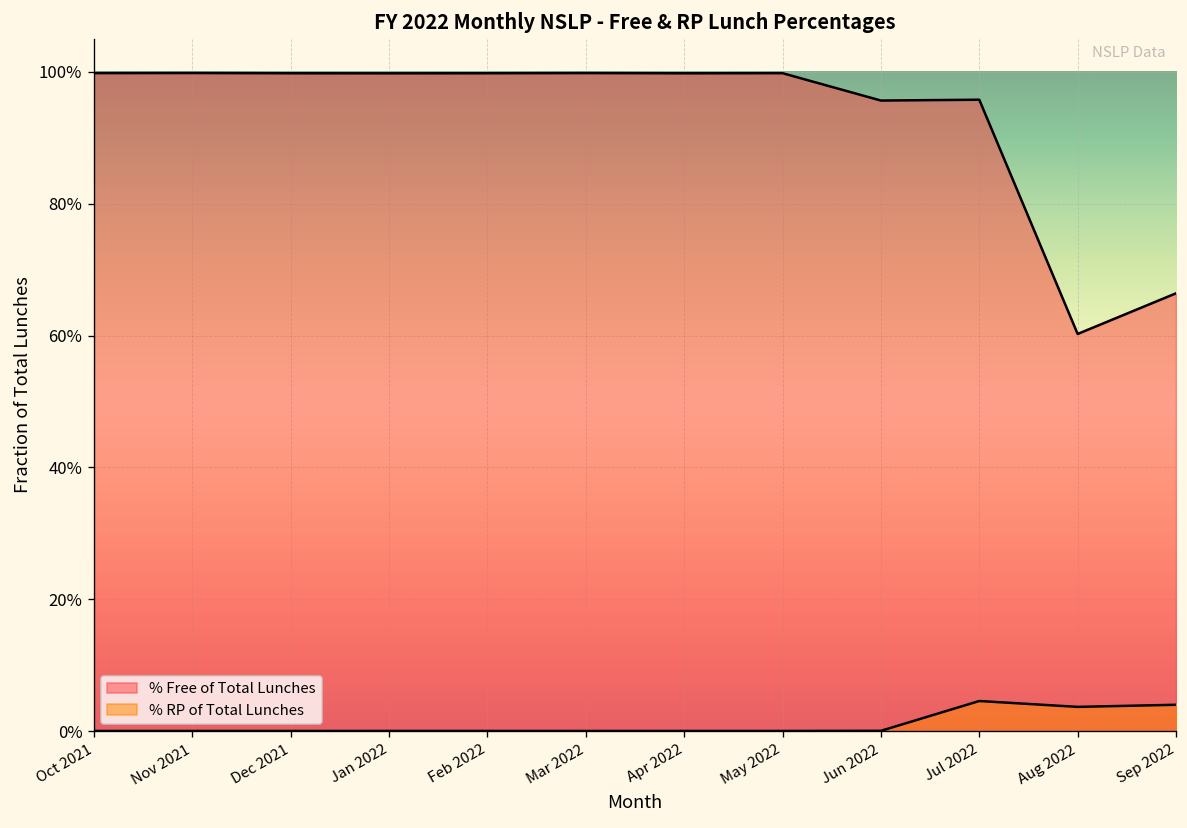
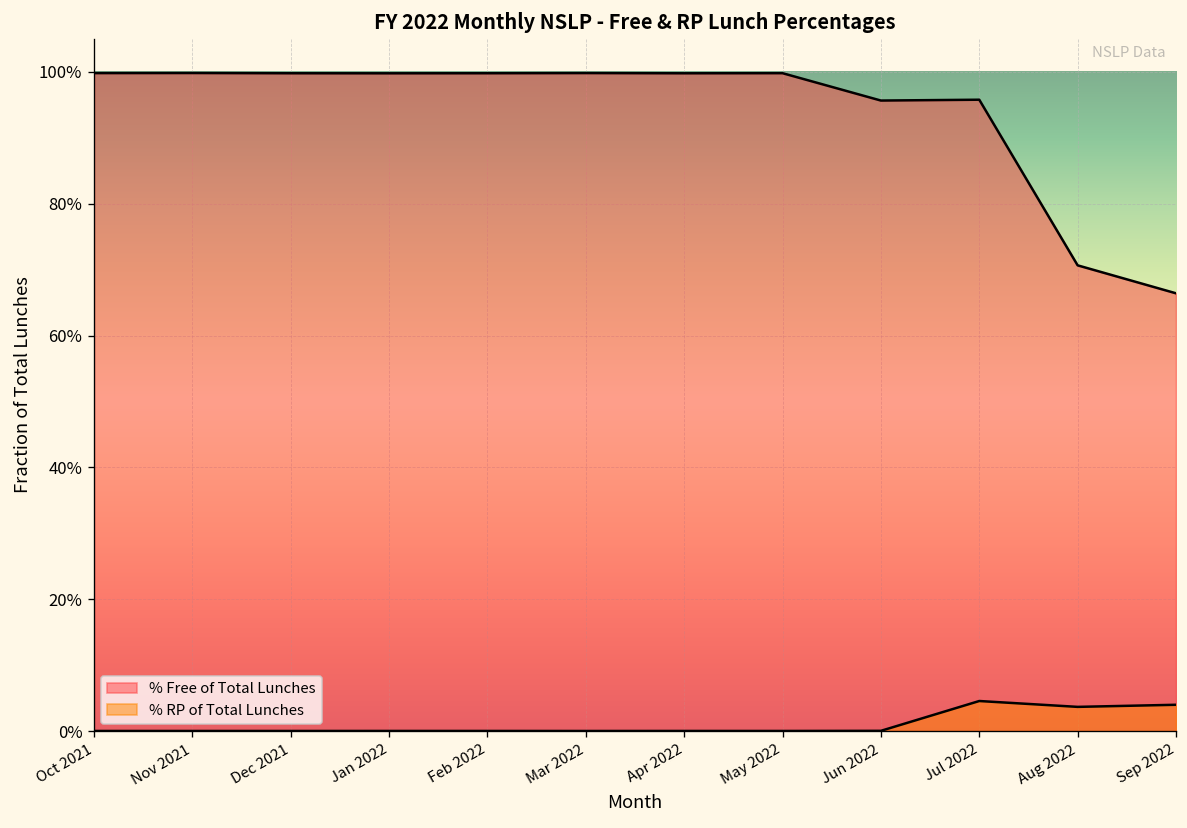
  {
    "% Free of Total Lunches": {
      "Oct 2021": "100%",
      "Nov 2021": "100%",
      "Dec 2021": "100%",
      "Jan 2022": "100%",
      "Feb 2022": "100%",
      "Mar 2022": "100%",
      "Apr 2022": "100%",
      "May 2022": "100%",
      "Jun 2022": "96%",
      "Jul 2022": "96%",
-     "Aug 2022": "60%",
+     "Aug 2022": "71%",
      "Sep 2022": "66%"
    },
    "% RP of Total Lunches": {
      "Oct 2021": "0%",
      "Nov 2021": "0%",
      "Dec 2021": "0%",
      "Jan 2022": "0%",
      "Feb 2022": "0%",
      "Mar 2022": "0%",
      "Apr 2022": "0%",
      "May 2022": "0%",
      "Jun 2022": "0%",
      "Jul 2022": "5%",
      "Aug 2022": "4%",
      "Sep 2022": "4%"
    }
  }
